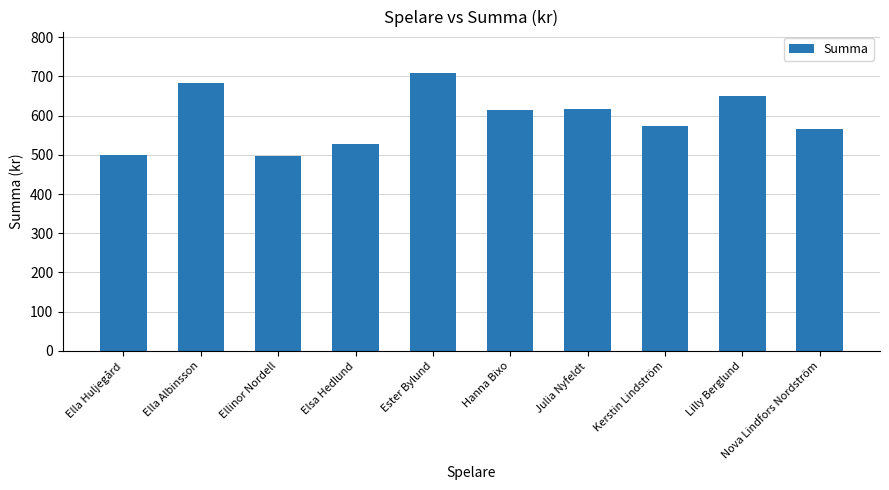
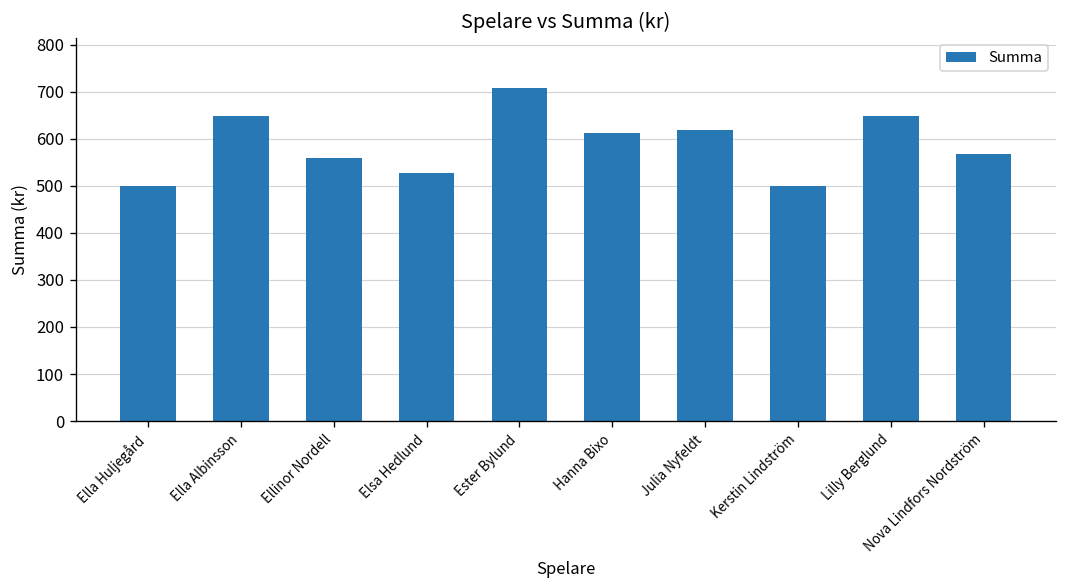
  {
    "Ella Huljegård": 500,
-   "Ella Albinsson": 680,
-   "Ellinor Nordell": 500,
+   "Ella Albinsson": 650,
+   "Ellinor Nordell": 560,
    "Elsa Hedlund": 530,
    "Ester Bylund": 710,
    "Hanna Bixo": 610,
    "Julia Nyfeldt": 620,
-   "Kerstin Lindström": 570,
+   "Kerstin Lindström": 500,
    "Lilly Berglund": 650,
    "Nova Lindfors Nordström": 570
  }
